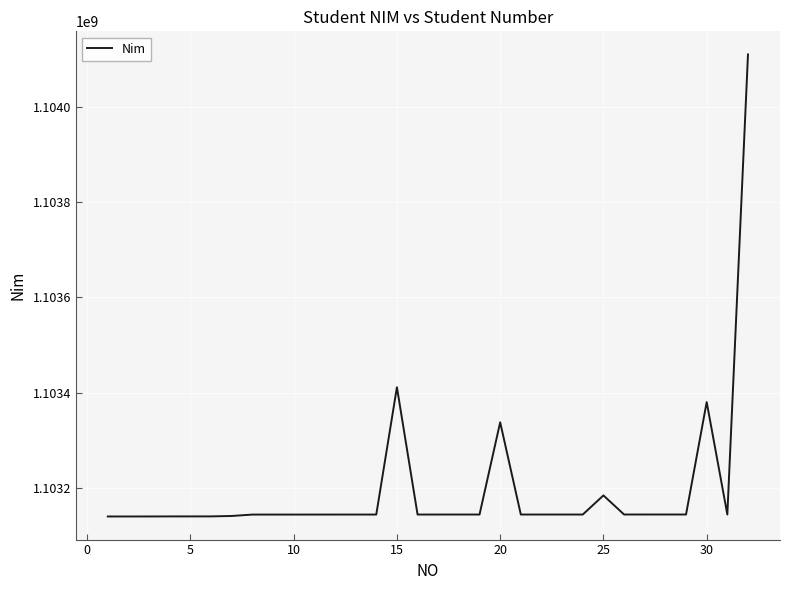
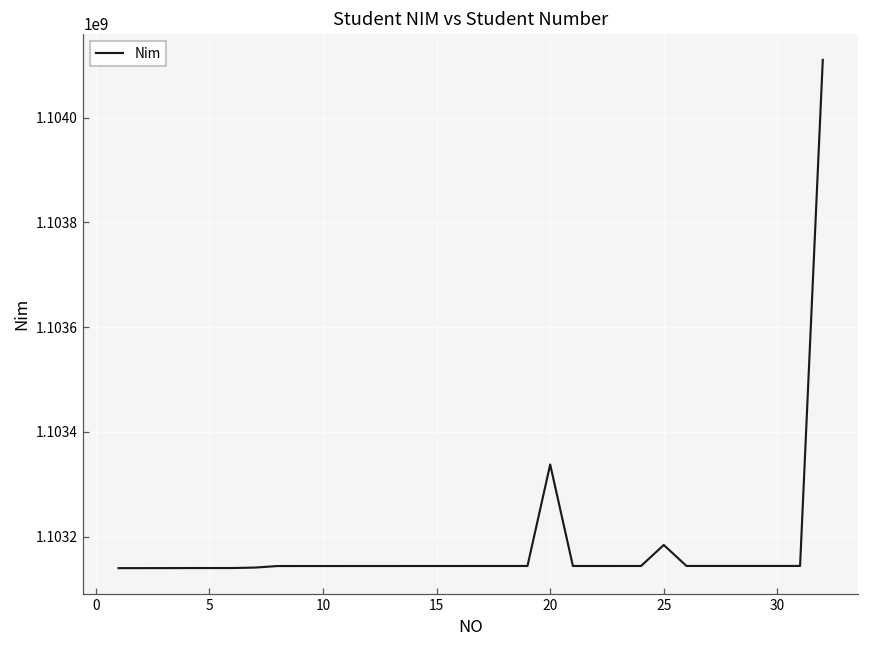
  {
    "5": 1103140000,
    "10": 1103140000,
-   "15": 1103410000,
+   "15": 1103140000,
    "20": 1103340000,
    "25": 1103180000,
-   "30": 1103380000
+   "30": 1103140000
  }
